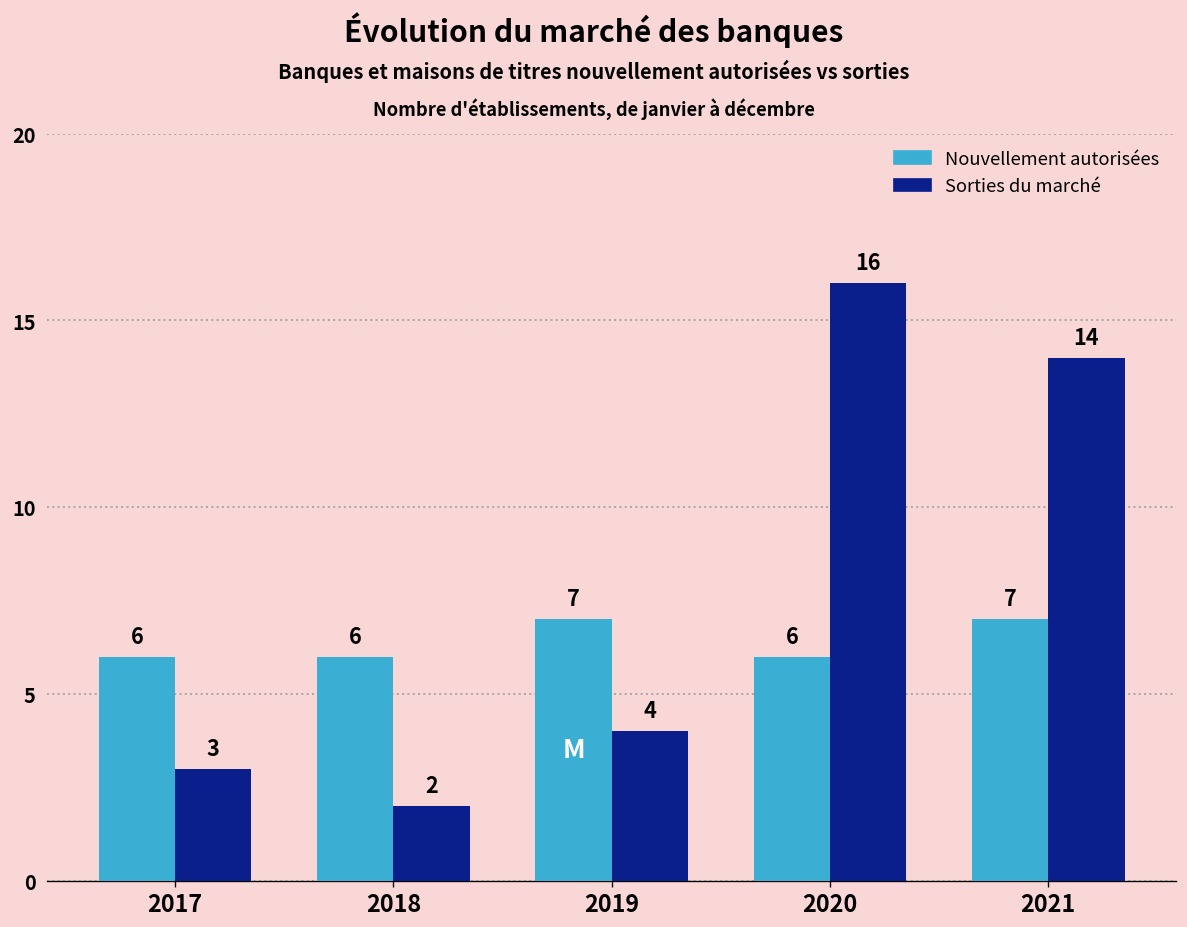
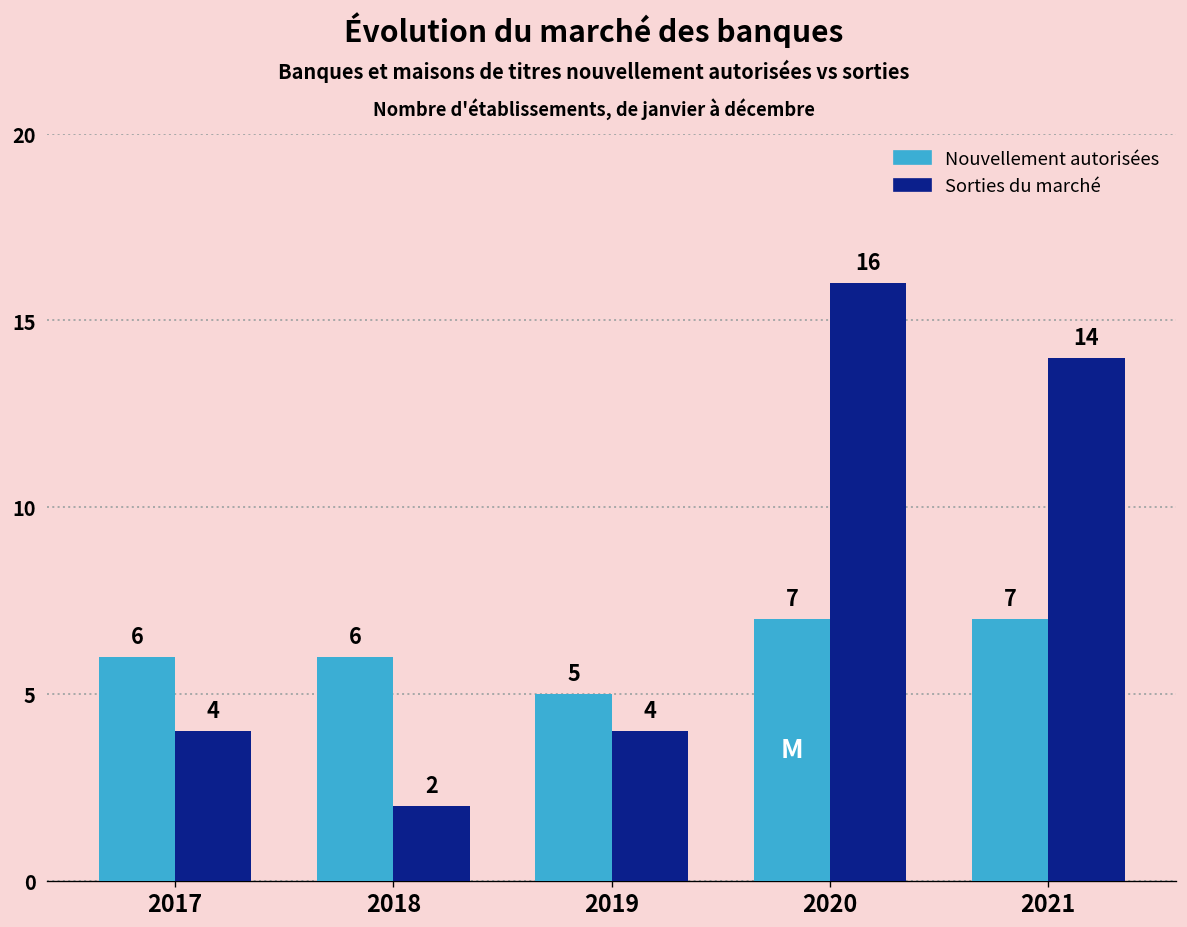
  {
    "Nouvellement autorisées": {
      "2017": 6,
      "2018": 6,
-     "2019": 7,
-     "2020": 6,
+     "2019": 5,
+     "2020": 7,
      "2021": 7
    },
    "Sorties du marché": {
-     "2017": 3,
+     "2017": 4,
      "2018": 2,
      "2019": 4,
      "2020": 16,
      "2021": 14
    }
  }
